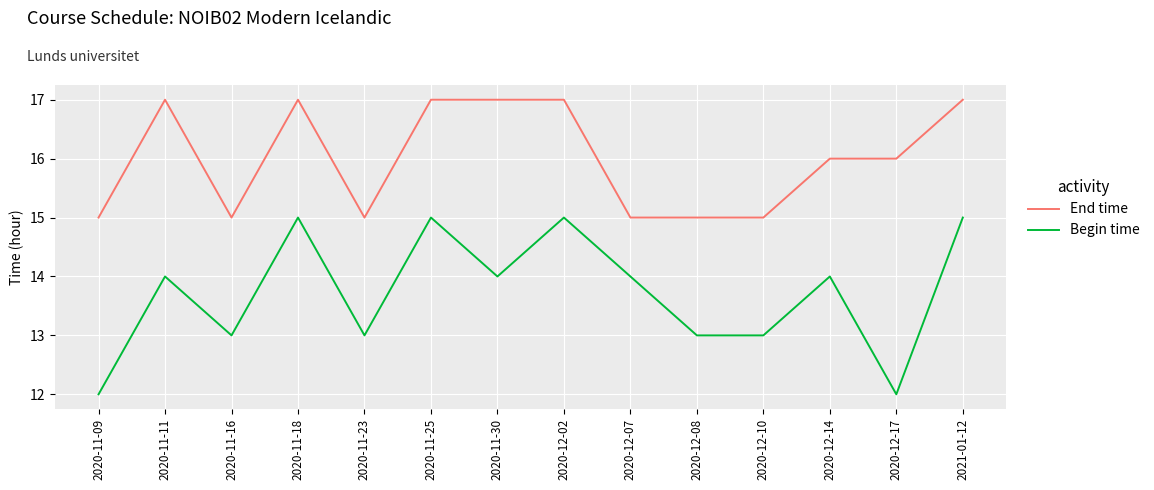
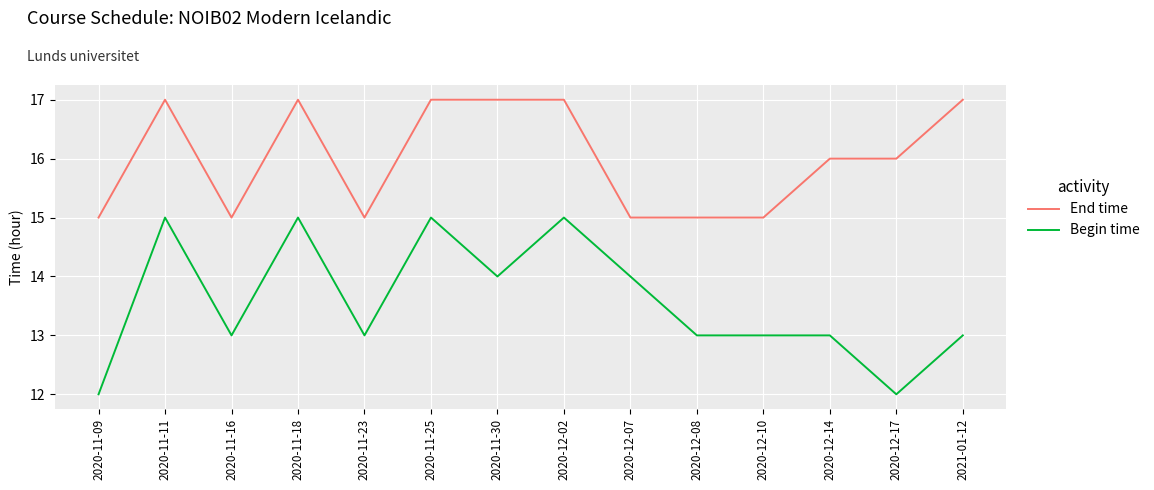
  {
    "End time": {
      "2020-11-09": 15,
      "2020-11-11": 17,
      "2020-11-16": 15,
      "2020-11-18": 17,
      "2020-11-23": 15,
      "2020-11-25": 17,
      "2020-11-30": 17,
      "2020-12-02": 17,
      "2020-12-07": 15,
      "2020-12-08": 15,
      "2020-12-10": 15,
      "2020-12-14": 16,
      "2020-12-17": 16,
      "2021-01-12": 17
    },
    "Begin time": {
      "2020-11-09": 12,
-     "2020-11-11": 14,
+     "2020-11-11": 15,
      "2020-11-16": 13,
      "2020-11-18": 15,
      "2020-11-23": 13,
      "2020-11-25": 15,
      "2020-11-30": 14,
      "2020-12-02": 15,
      "2020-12-07": 14,
      "2020-12-08": 13,
      "2020-12-10": 13,
-     "2020-12-14": 14,
+     "2020-12-14": 13,
      "2020-12-17": 12,
-     "2021-01-12": 15
+     "2021-01-12": 13
    }
  }
